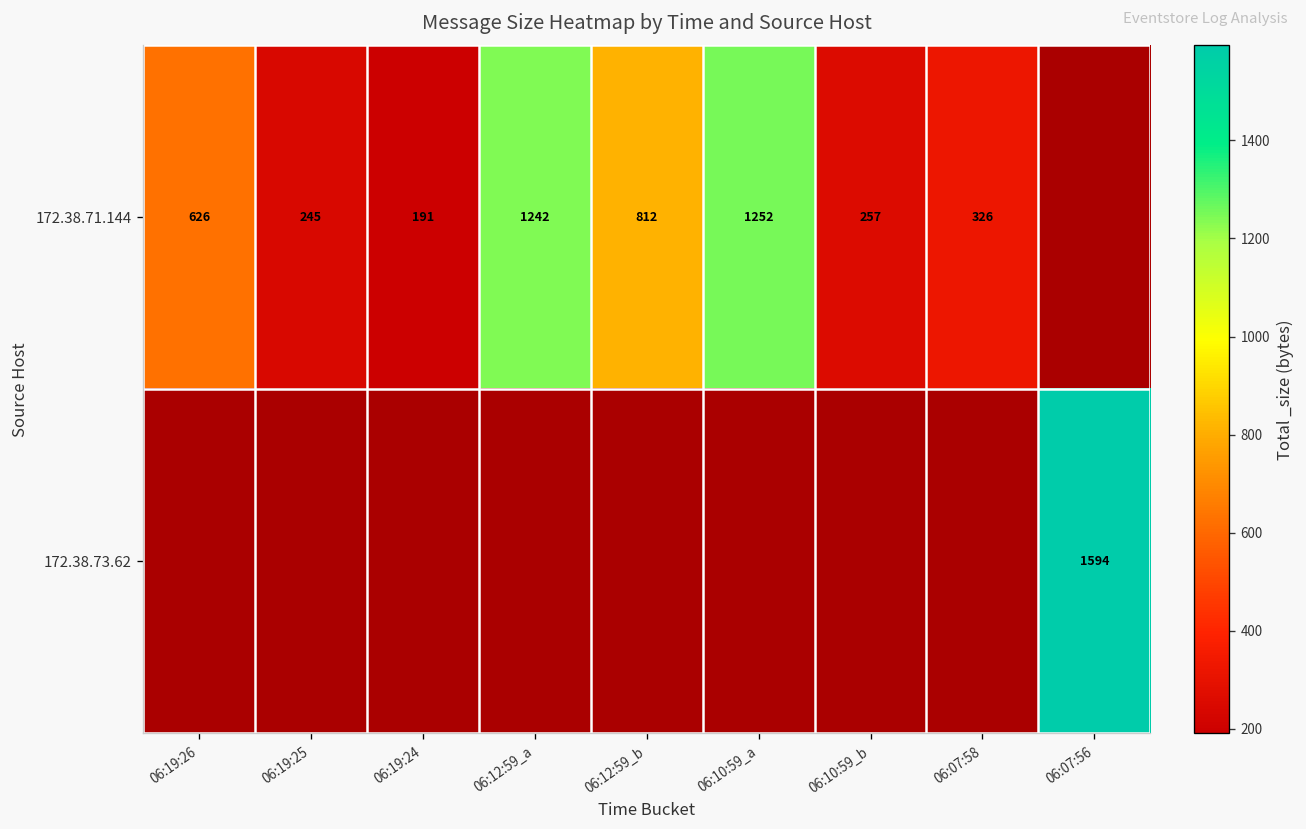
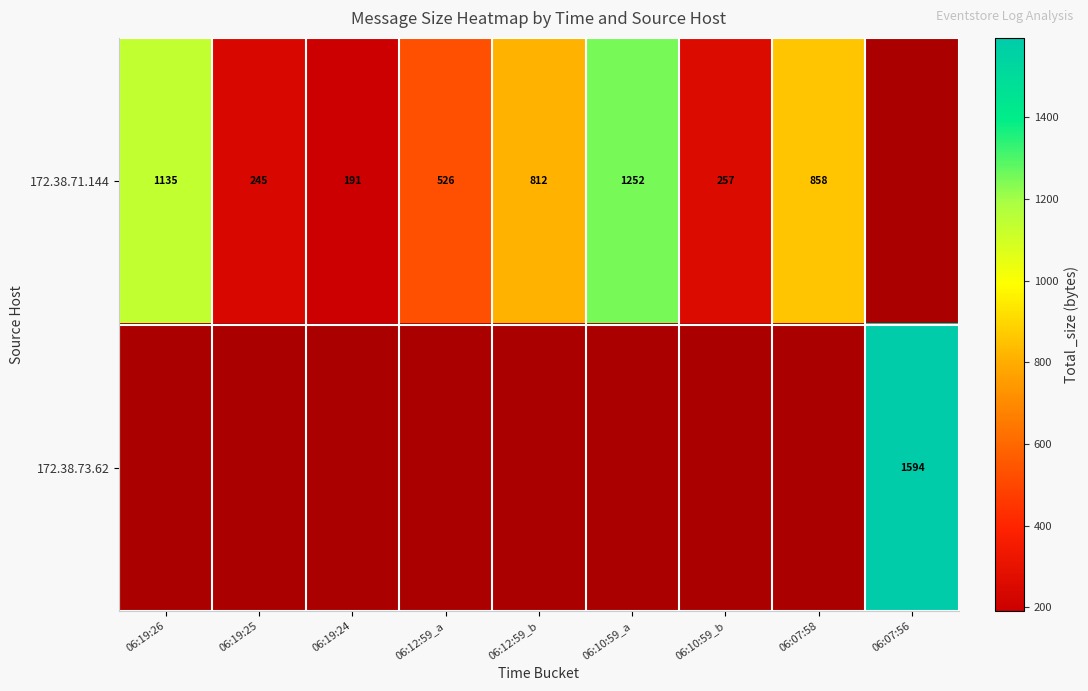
  {
    "172.38.71.144": {
-     "06:19:26": 626,
+     "06:19:26": 1135,
      "06:19:25": 245,
      "06:19:24": 191,
-     "06:12:59_a": 1242,
+     "06:12:59_a": 526,
      "06:12:59_b": 812,
      "06:10:59_a": 1252,
      "06:10:59_b": 257,
-     "06:07:58": 326
+     "06:07:58": 858
    },
    "172.38.73.62": {
      "06:07:56": 1594
    }
  }
